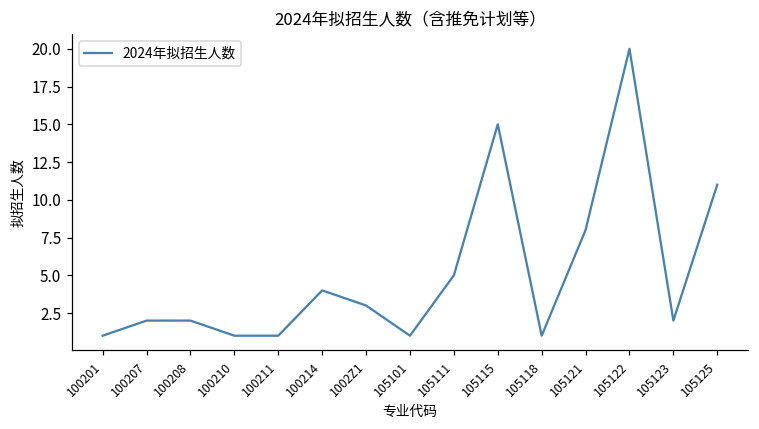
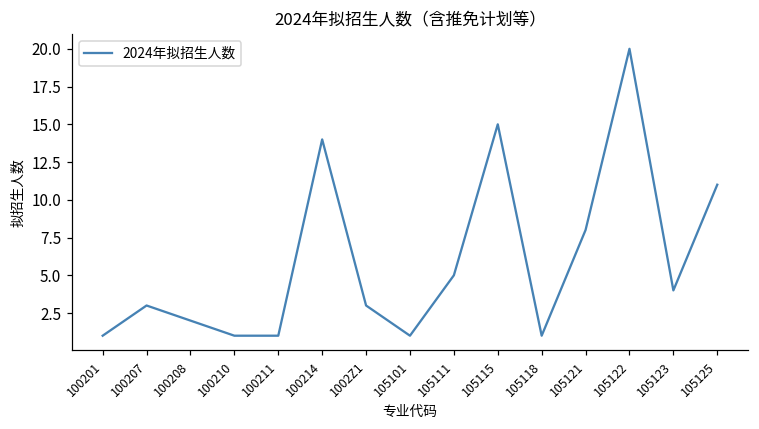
  {
    "100201": 1,
-   "100207": 2,
+   "100207": 3,
    "100208": 2,
    "100210": 1,
    "100211": 1,
-   "100214": 4,
+   "100214": 14,
    "1002Z1": 3,
    "105101": 1,
    "105111": 5,
    "105115": 15,
    "105118": 1,
    "105121": 8,
    "105122": 20,
-   "105123": 2,
+   "105123": 4,
    "105125": 11
  }
